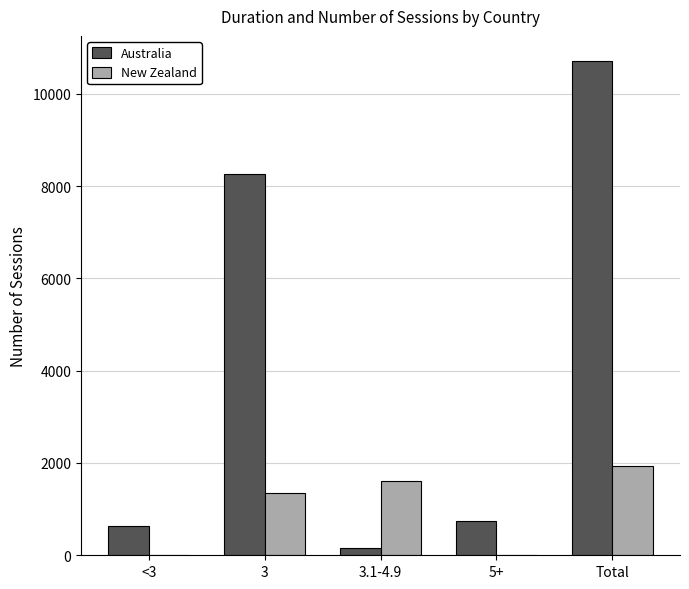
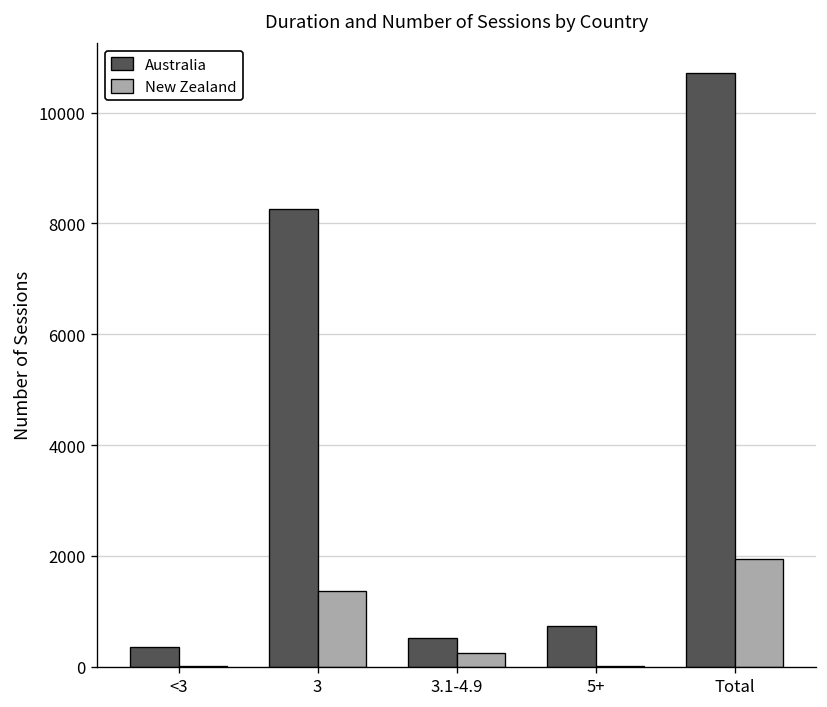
  {
    "Australia": {
-     "<3": 600,
+     "<3": 400,
      "3": 8300,
-     "3.1-4.9": 200,
+     "3.1-4.9": 500,
      "5+": 700,
      "Total": 10700
    },
    "New Zealand": {
      "3": 1400,
-     "3.1-4.9": 1600,
+     "3.1-4.9": 200,
      "Total": 1900
    }
  }
